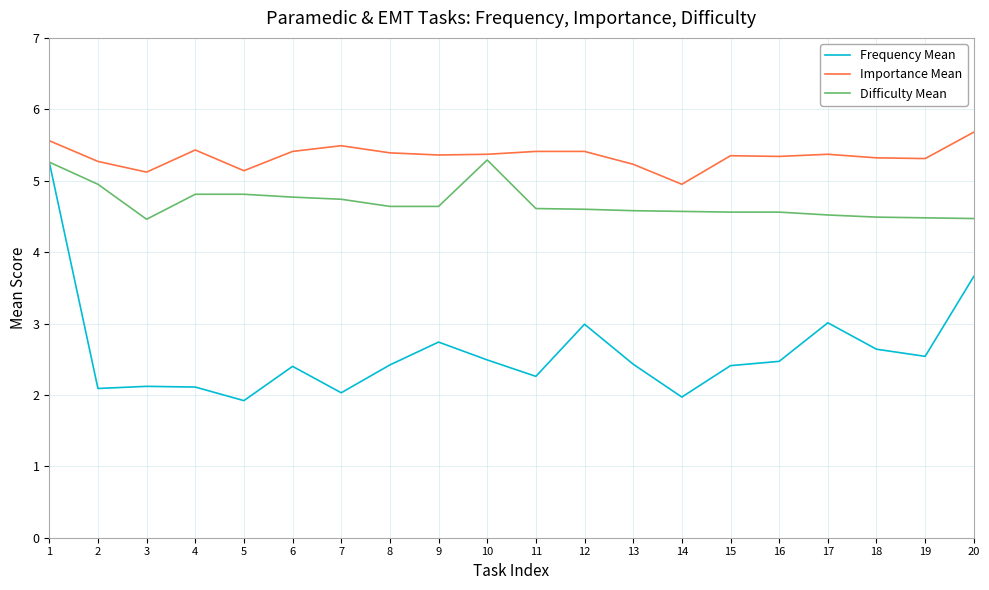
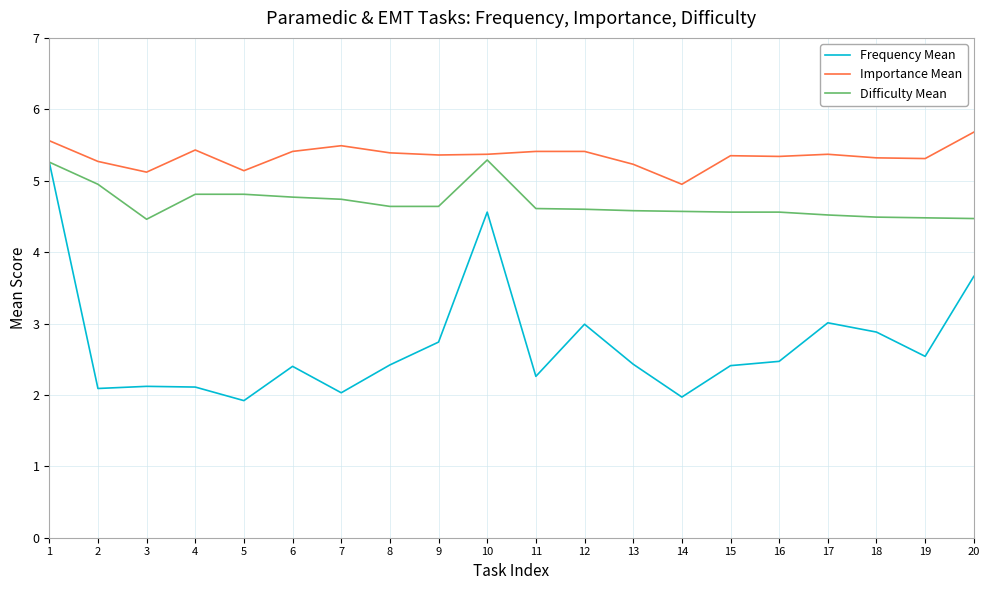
  {
    "Frequency Mean": {
      "2": 2.1,
      "3": 2.1,
      "4": 2.1,
      "5": 1.9,
      "6": 2.4,
      "7": 2.0,
      "8": 2.4,
      "9": 2.7,
-     "10": 2.5,
+     "10": 4.6,
      "11": 2.3,
      "12": 3.0,
      "13": 2.4,
      "14": 2.0,
      "15": 2.4,
      "16": 2.5,
      "17": 3.0,
-     "18": 2.6,
+     "18": 2.9,
      "19": 2.5,
      "20": 3.7
    },
    "Importance Mean": {
      "1": 5.6,
      "2": 5.3,
      "3": 5.1,
      "4": 5.4,
      "5": 5.1,
      "6": 5.4,
      "7": 5.5,
      "8": 5.4,
      "9": 5.4,
      "10": 5.4,
      "11": 5.4,
      "12": 5.4,
      "13": 5.2,
      "14": 5.0,
      "15": 5.4,
      "16": 5.3,
      "17": 5.4,
      "18": 5.3,
      "19": 5.3,
      "20": 5.7
    },
    "Difficulty Mean": {
      "2": 5.0,
      "3": 4.5,
      "4": 4.8,
      "5": 4.8,
      "6": 4.8,
      "7": 4.7,
      "8": 4.6,
      "9": 4.6,
      "10": 5.3,
      "11": 4.6,
      "12": 4.6,
      "13": 4.6,
      "14": 4.6,
      "15": 4.6,
      "16": 4.6,
      "17": 4.5,
      "18": 4.5,
      "19": 4.5,
      "20": 4.5
    }
  }
